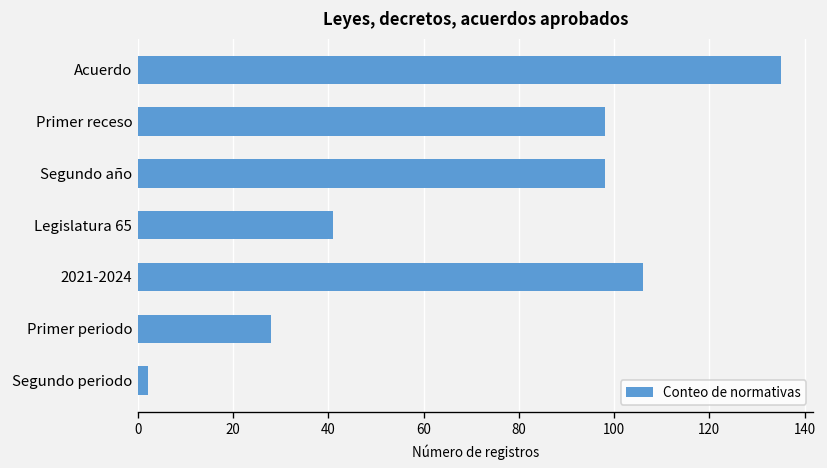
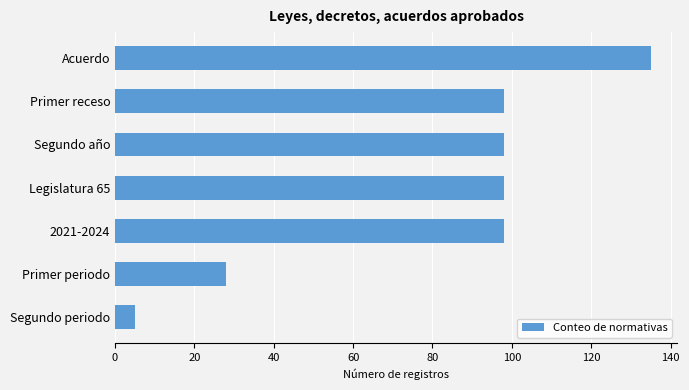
  {
    "Acuerdo": 135,
    "Primer receso": 98,
    "Segundo año": 98,
-   "Legislatura 65": 41,
-   "2021-2024": 106,
+   "Legislatura 65": 98,
+   "2021-2024": 98,
    "Primer periodo": 28,
-   "Segundo periodo": 2
+   "Segundo periodo": 5
  }
